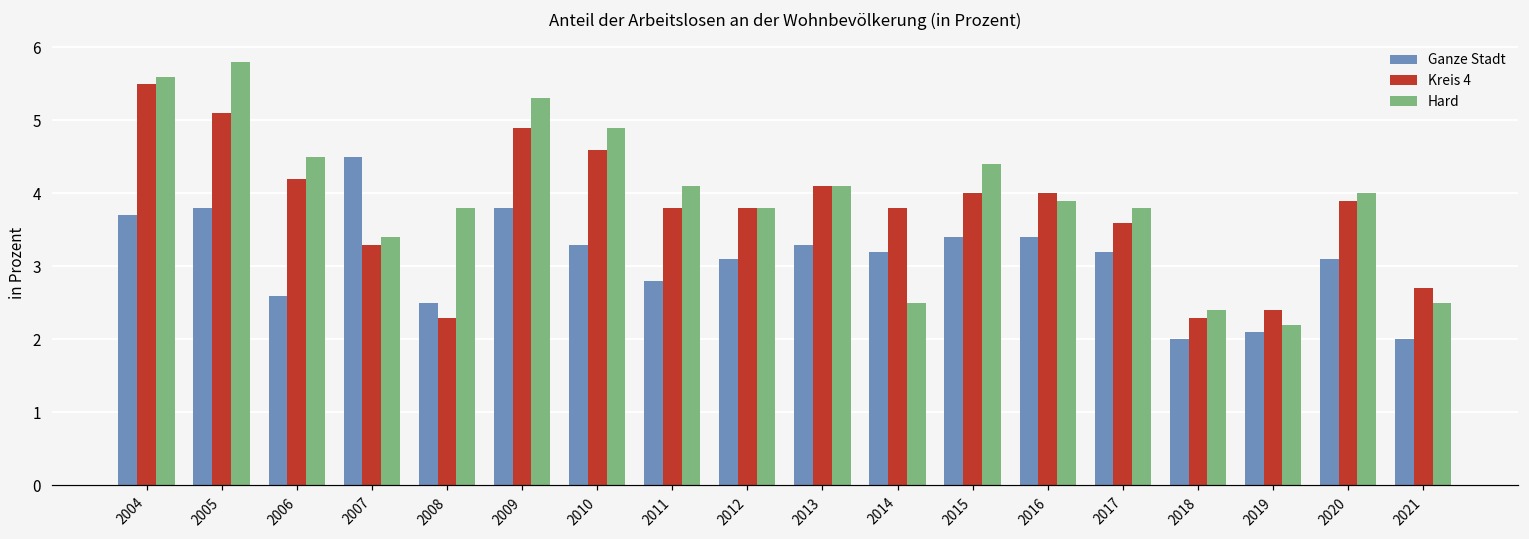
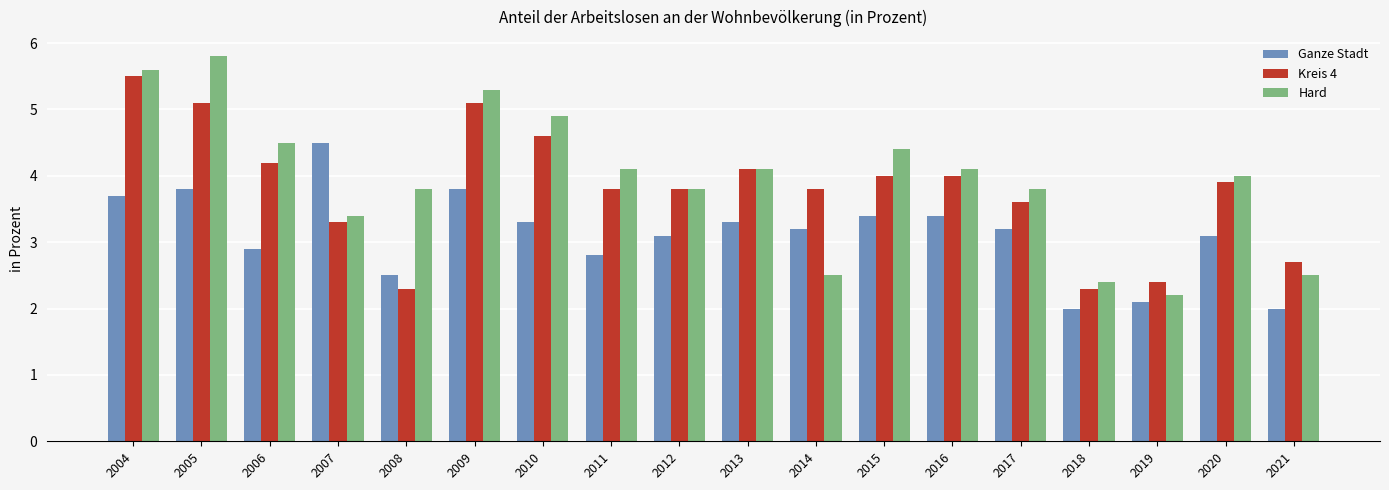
  {
    "Ganze Stadt": {
      "2004": 3.7,
      "2005": 3.8,
-     "2006": 2.6,
+     "2006": 2.9,
      "2007": 4.5,
      "2008": 2.5,
      "2009": 3.8,
      "2010": 3.3,
      "2011": 2.8,
      "2012": 3.1,
      "2013": 3.3,
      "2014": 3.2,
      "2015": 3.4,
      "2016": 3.4,
      "2017": 3.2,
      "2018": 2.0,
      "2019": 2.1,
      "2020": 3.1,
      "2021": 2.0
    },
    "Kreis 4": {
      "2004": 5.5,
      "2005": 5.1,
      "2006": 4.2,
      "2007": 3.3,
      "2008": 2.3,
-     "2009": 4.9,
+     "2009": 5.1,
      "2010": 4.6,
      "2011": 3.8,
      "2012": 3.8,
      "2013": 4.1,
      "2014": 3.8,
      "2015": 4.0,
      "2016": 4.0,
      "2017": 3.6,
      "2018": 2.3,
      "2019": 2.4,
      "2020": 3.9,
      "2021": 2.7
    },
    "Hard": {
      "2004": 5.6,
      "2005": 5.8,
      "2006": 4.5,
      "2007": 3.4,
      "2008": 3.8,
      "2009": 5.3,
      "2010": 4.9,
      "2011": 4.1,
      "2012": 3.8,
      "2013": 4.1,
      "2014": 2.5,
      "2015": 4.4,
-     "2016": 3.9,
+     "2016": 4.1,
      "2017": 3.8,
      "2018": 2.4,
      "2019": 2.2,
      "2020": 4.0,
      "2021": 2.5
    }
  }
